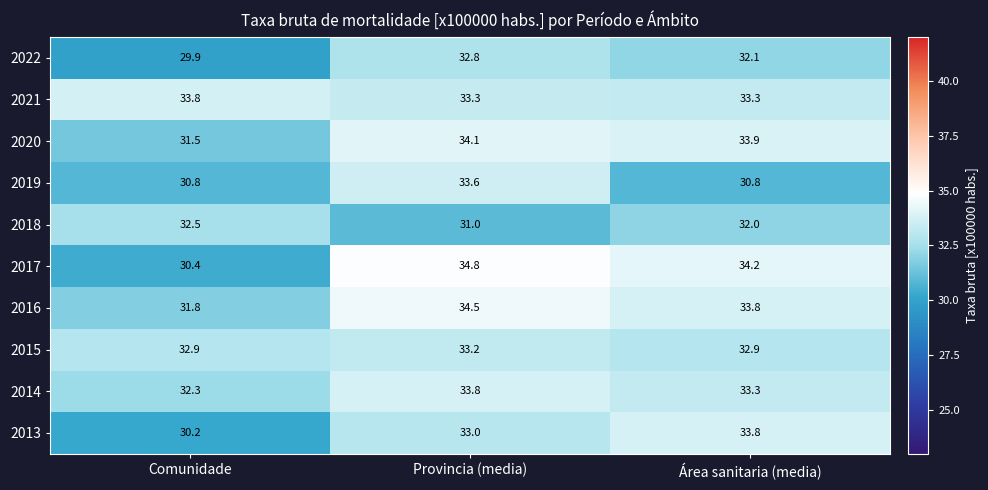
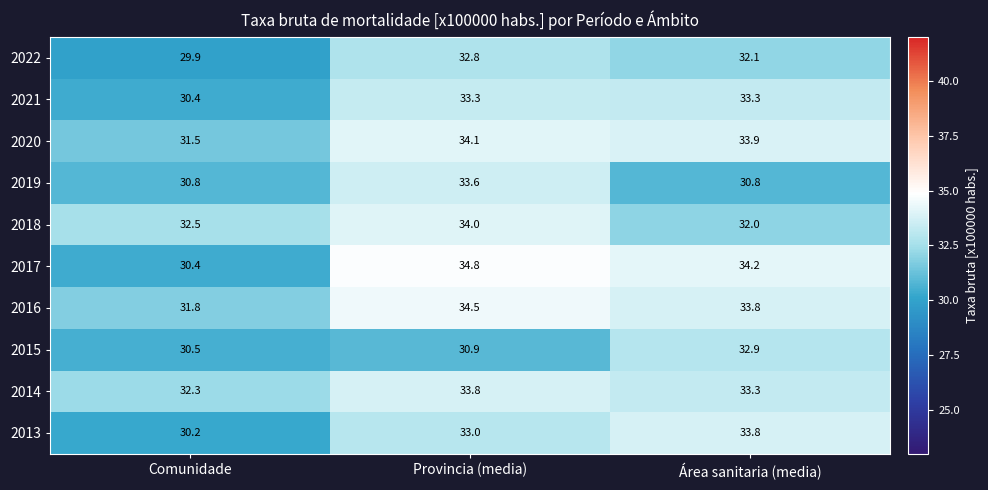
  {
    "2022": {
      "Comunidade": 29.9,
      "Provincia (media)": 32.8,
      "Área sanitaria (media)": 32.1
    },
    "2021": {
-     "Comunidade": 33.8,
+     "Comunidade": 30.4,
      "Provincia (media)": 33.3,
      "Área sanitaria (media)": 33.3
    },
    "2020": {
      "Comunidade": 31.5,
      "Provincia (media)": 34.1,
      "Área sanitaria (media)": 33.9
    },
    "2019": {
      "Comunidade": 30.8,
      "Provincia (media)": 33.6,
      "Área sanitaria (media)": 30.8
    },
    "2018": {
      "Comunidade": 32.5,
-     "Provincia (media)": 31.0,
+     "Provincia (media)": 34.0,
      "Área sanitaria (media)": 32.0
    },
    "2017": {
      "Comunidade": 30.4,
      "Provincia (media)": 34.8,
      "Área sanitaria (media)": 34.2
    },
    "2016": {
      "Comunidade": 31.8,
      "Provincia (media)": 34.5,
      "Área sanitaria (media)": 33.8
    },
    "2015": {
-     "Comunidade": 32.9,
-     "Provincia (media)": 33.2,
+     "Comunidade": 30.5,
+     "Provincia (media)": 30.9,
      "Área sanitaria (media)": 32.9
    },
    "2014": {
      "Comunidade": 32.3,
      "Provincia (media)": 33.8,
      "Área sanitaria (media)": 33.3
    },
    "2013": {
      "Comunidade": 30.2,
      "Provincia (media)": 33.0,
      "Área sanitaria (media)": 33.8
    }
  }
